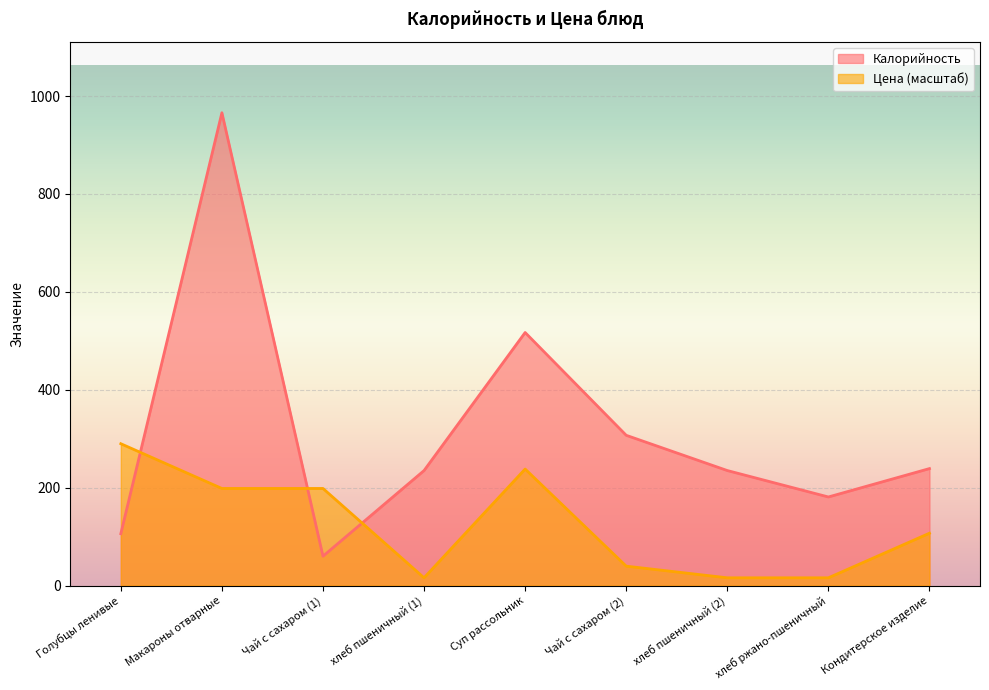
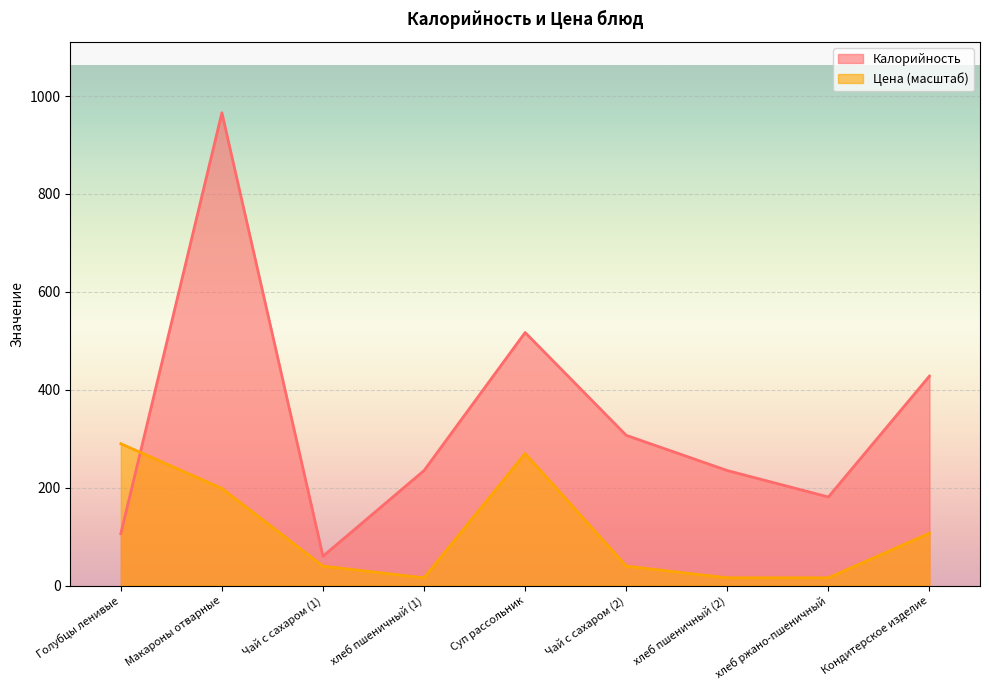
  {
    "Калорийность": {
      "Голубцы ленивые": 110,
      "Макароны отварные": 970,
      "Чай с сахаром (1)": 60,
      "хлеб пшеничный (1)": 240,
      "Суп рассольник": 520,
      "Чай с сахаром (2)": 310,
      "хлеб пшеничный (2)": 240,
      "хлеб ржано-пшеничный": 180,
-     "Кондитерское изделие": 240
+     "Кондитерское изделие": 430
    },
    "Цена (масштаб)": {
      "Голубцы ленивые": 290,
      "Макароны отварные": 200,
-     "Чай с сахаром (1)": 200,
+     "Чай с сахаром (1)": 40,
      "хлеб пшеничный (1)": 20,
-     "Суп рассольник": 240,
+     "Суп рассольник": 270,
      "Чай с сахаром (2)": 40,
      "хлеб пшеничный (2)": 20,
      "хлеб ржано-пшеничный": 20,
      "Кондитерское изделие": 110
    }
  }
